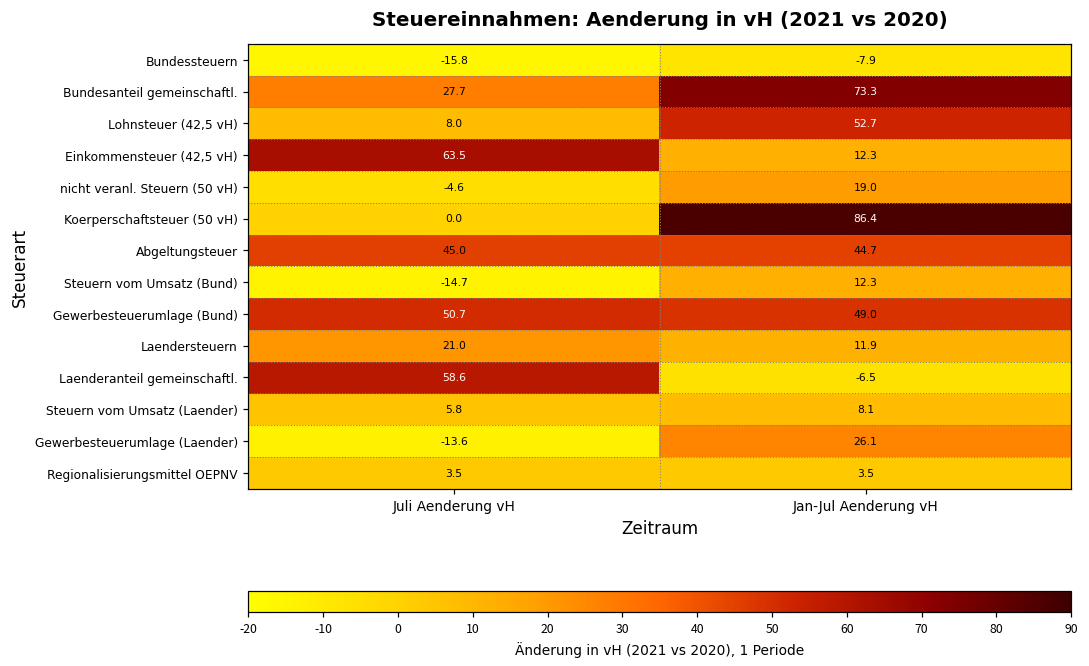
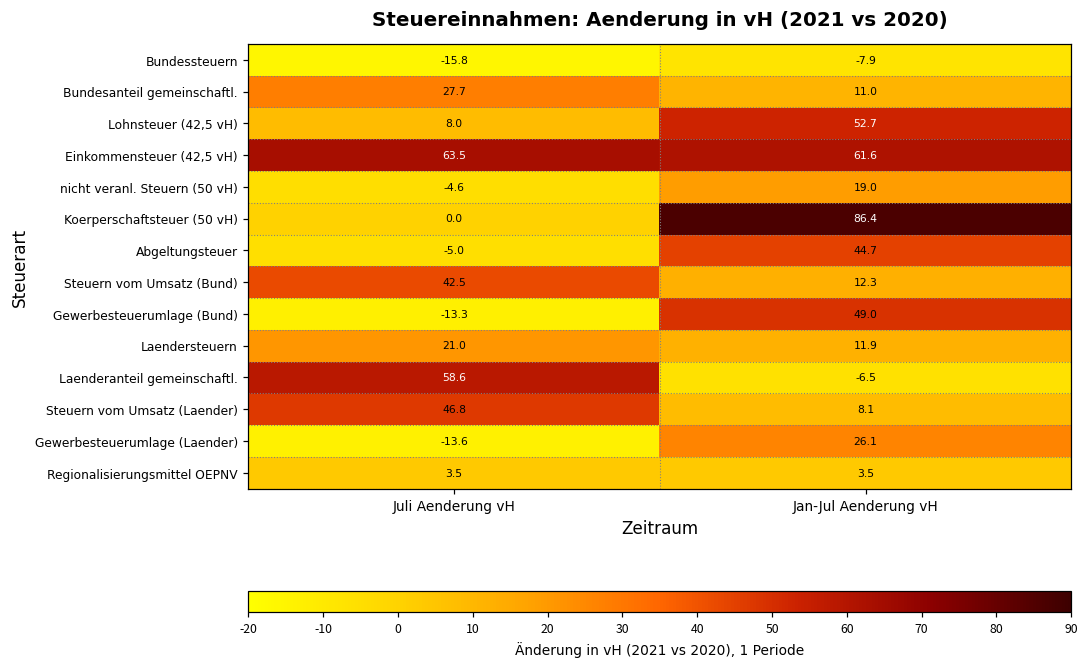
  {
    "Bundessteuern": {
      "Juli Aenderung vH": -15.8,
      "Jan-Jul Aenderung vH": -7.9
    },
    "Bundesanteil gemeinschaftl.": {
      "Juli Aenderung vH": 27.7,
-     "Jan-Jul Aenderung vH": 73.3
+     "Jan-Jul Aenderung vH": 11.0
    },
    "Lohnsteuer (42,5 vH)": {
      "Juli Aenderung vH": 8.0,
      "Jan-Jul Aenderung vH": 52.7
    },
    "Einkommensteuer (42,5 vH)": {
      "Juli Aenderung vH": 63.5,
-     "Jan-Jul Aenderung vH": 12.3
+     "Jan-Jul Aenderung vH": 61.6
    },
    "nicht veranl. Steuern (50 vH)": {
      "Juli Aenderung vH": -4.6,
      "Jan-Jul Aenderung vH": 19.0
    },
    "Koerperschaftsteuer (50 vH)": {
      "Juli Aenderung vH": 0.0,
      "Jan-Jul Aenderung vH": 86.4
    },
    "Abgeltungsteuer": {
-     "Juli Aenderung vH": 45.0,
+     "Juli Aenderung vH": -5.0,
      "Jan-Jul Aenderung vH": 44.7
    },
    "Steuern vom Umsatz (Bund)": {
-     "Juli Aenderung vH": -14.7,
+     "Juli Aenderung vH": 42.5,
      "Jan-Jul Aenderung vH": 12.3
    },
    "Gewerbesteuerumlage (Bund)": {
-     "Juli Aenderung vH": 50.7,
+     "Juli Aenderung vH": -13.3,
      "Jan-Jul Aenderung vH": 49.0
    },
    "Laendersteuern": {
      "Juli Aenderung vH": 21.0,
      "Jan-Jul Aenderung vH": 11.9
    },
    "Laenderanteil gemeinschaftl.": {
      "Juli Aenderung vH": 58.6,
      "Jan-Jul Aenderung vH": -6.5
    },
    "Steuern vom Umsatz (Laender)": {
-     "Juli Aenderung vH": 5.8,
+     "Juli Aenderung vH": 46.8,
      "Jan-Jul Aenderung vH": 8.1
    },
    "Gewerbesteuerumlage (Laender)": {
      "Juli Aenderung vH": -13.6,
      "Jan-Jul Aenderung vH": 26.1
    },
    "Regionalisierungsmittel OEPNV": {
      "Juli Aenderung vH": 3.5,
      "Jan-Jul Aenderung vH": 3.5
    }
  }
